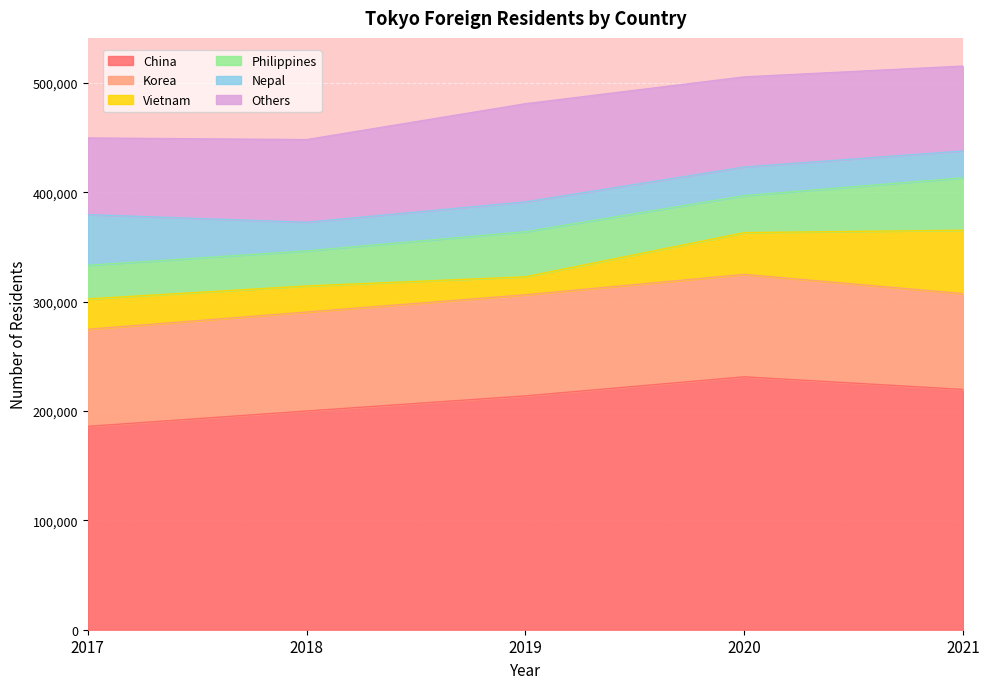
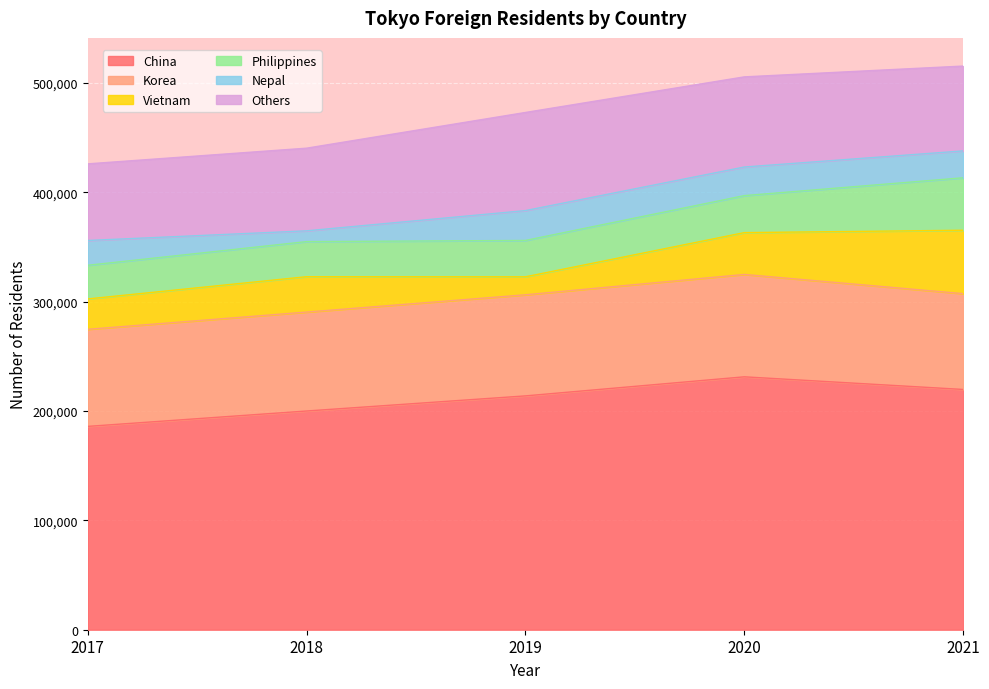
  {
    "Vietnam": {
      "2017": "28,000",
-     "2018": "24,000",
+     "2018": "32,000",
      "2019": "16,000",
      "2020": "38,000",
      "2021": "58,000"
    },
    "Philippines": {
      "2017": "31,000",
      "2018": "32,000",
-     "2019": "41,000",
+     "2019": "33,000",
      "2020": "34,000",
      "2021": "48,000"
    },
    "Nepal": {
-     "2017": "46,000",
-     "2018": "26,000",
+     "2017": "23,000",
+     "2018": "10,000",
      "2019": "27,000",
      "2020": "26,000",
      "2021": "25,000"
    },
    "Others": {
      "2017": "70,000",
      "2018": "76,000",
      "2019": "90,000",
      "2020": "82,000",
      "2021": "78,000"
    }
  }
